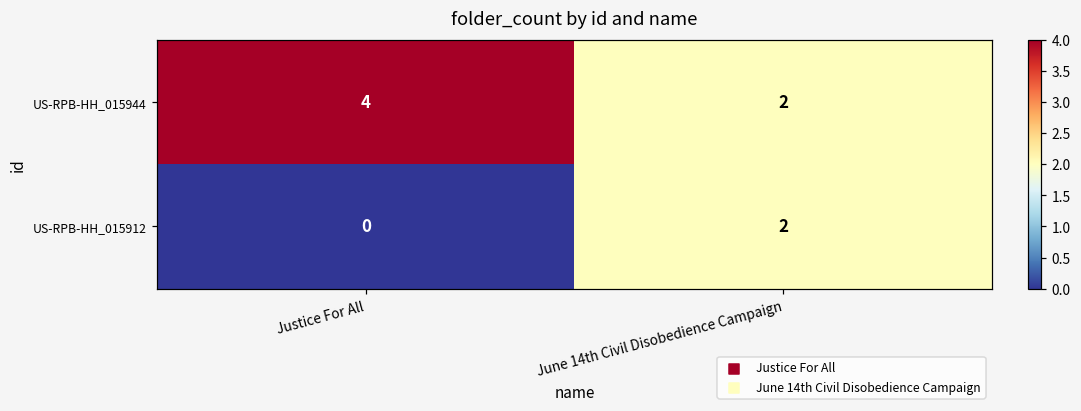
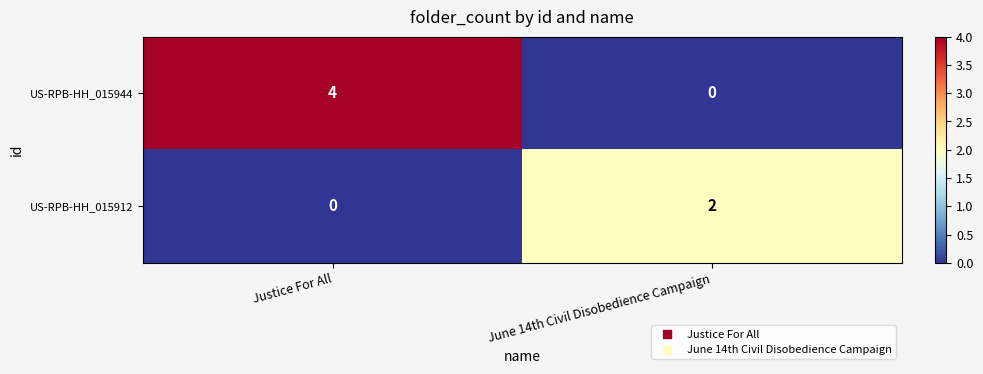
  {
    "US-RPB-HH_015944": {
      "Justice For All": 4,
-     "June 14th Civil Disobedience Campaign": 2
+     "June 14th Civil Disobedience Campaign": 0
    },
    "US-RPB-HH_015912": {
      "Justice For All": 0,
      "June 14th Civil Disobedience Campaign": 2
    }
  }
